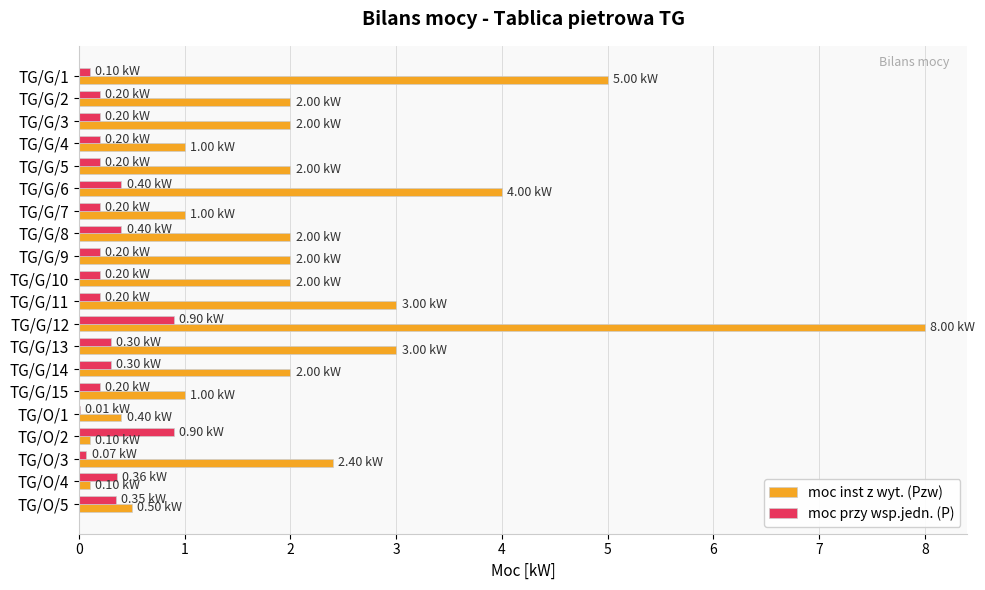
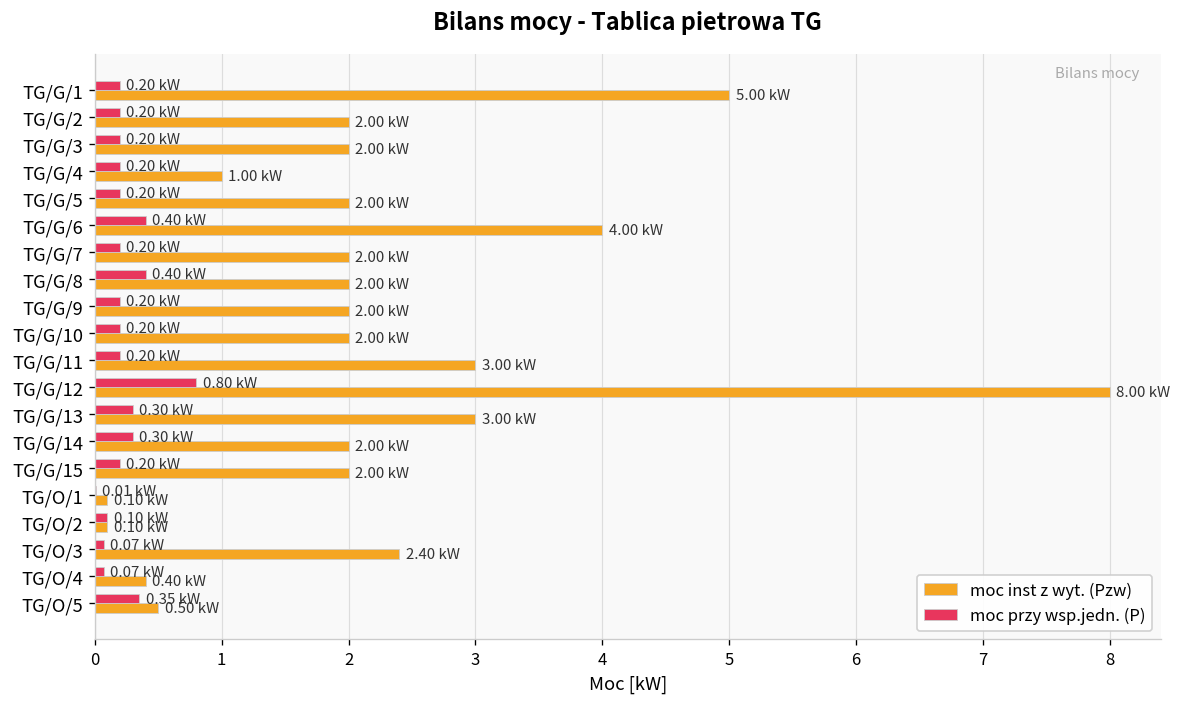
  {
    "moc inst z wyt. (Pzw)": {
      "TG/G/1": 5.00,
      "TG/G/2": 2.00,
      "TG/G/3": 2.00,
      "TG/G/4": 1.00,
      "TG/G/5": 2.00,
      "TG/G/6": 4.00,
-     "TG/G/7": 1.00,
+     "TG/G/7": 2.00,
      "TG/G/8": 2.00,
      "TG/G/9": 2.00,
      "TG/G/10": 2.00,
      "TG/G/11": 3.00,
      "TG/G/12": 8.00,
      "TG/G/13": 3.00,
      "TG/G/14": 2.00,
-     "TG/G/15": 1.00,
-     "TG/O/1": 0.40,
+     "TG/G/15": 2.00,
+     "TG/O/1": 0.10,
      "TG/O/2": 0.10,
      "TG/O/3": 2.40,
-     "TG/O/4": 0.10
+     "TG/O/4": 0.40
    },
    "moc przy wsp.jedn. (P)": {
-     "TG/G/1": 0.10,
+     "TG/G/1": 0.20,
      "TG/G/2": 0.20,
      "TG/G/3": 0.20,
      "TG/G/4": 0.20,
      "TG/G/5": 0.20,
      "TG/G/6": 0.40,
      "TG/G/7": 0.20,
      "TG/G/8": 0.40,
      "TG/G/9": 0.20,
      "TG/G/10": 0.20,
      "TG/G/11": 0.20,
-     "TG/G/12": 0.90,
+     "TG/G/12": 0.80,
      "TG/G/13": 0.30,
      "TG/G/14": 0.30,
      "TG/G/15": 0.20,
      "TG/O/1": 0.01,
-     "TG/O/2": 0.90,
+     "TG/O/2": 0.10,
      "TG/O/3": 0.07,
-     "TG/O/4": 0.36
+     "TG/O/4": 0.07
    }
  }
